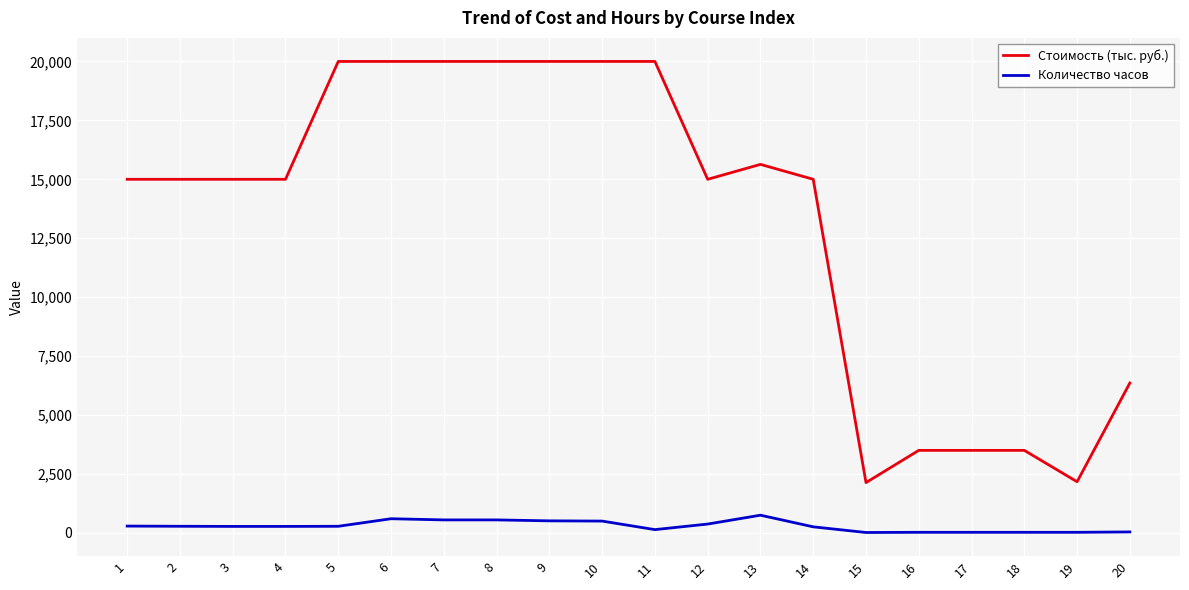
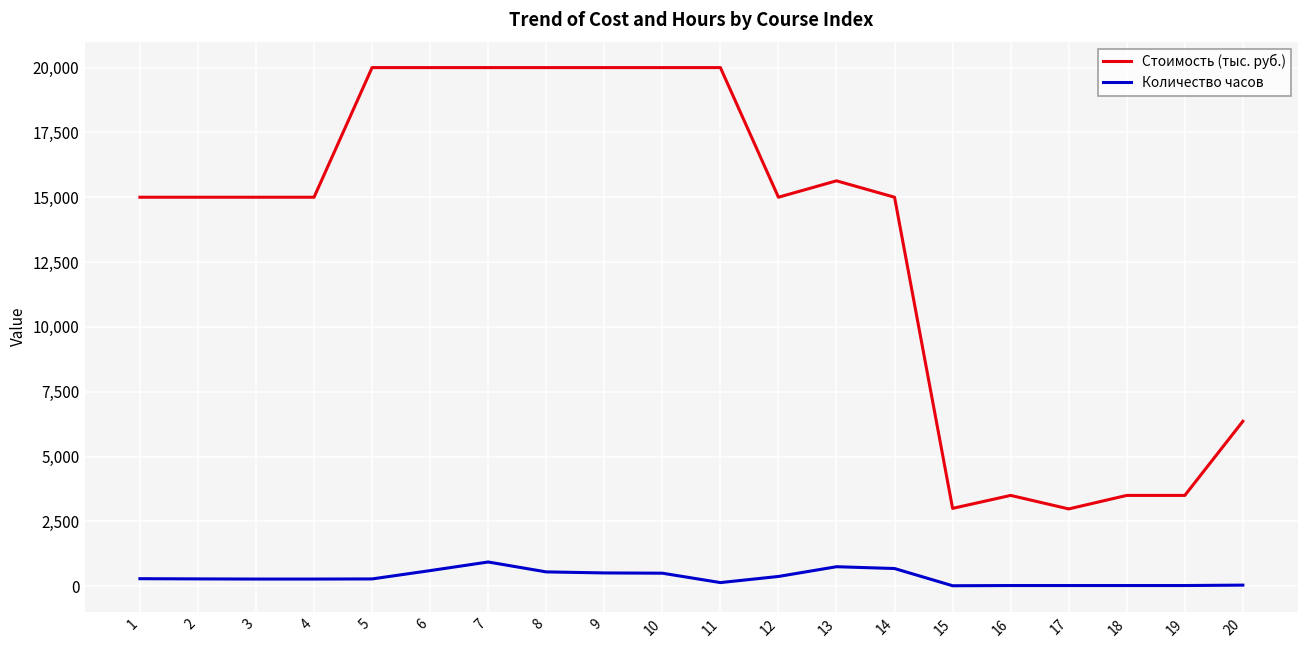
  {
    "Стоимость (тыс. руб.)": {
      "1": "15,000",
      "2": "15,000",
      "3": "15,000",
      "4": "15,000",
      "5": "20,000",
      "6": "20,000",
      "7": "20,000",
      "8": "20,000",
      "9": "20,000",
      "10": "20,000",
      "11": "20,000",
      "12": "15,000",
      "13": "15,600",
      "14": "15,000",
-     "15": "2,100",
+     "15": "3,000",
      "16": "3,500",
-     "17": "3,500",
+     "17": "3,000",
      "18": "3,500",
-     "19": "2,200",
+     "19": "3,500",
      "20": "6,400"
    },
    "Количество часов": {
      "1": "300",
      "2": "300",
      "3": "300",
      "4": "300",
      "5": "300",
      "6": "600",
-     "7": "600",
+     "7": "900",
      "8": "600",
      "9": "500",
      "10": "500",
      "11": "100",
      "12": "400",
      "13": "800",
-     "14": "300",
+     "14": "700",
      "15": "0",
      "16": "0",
      "17": "0",
      "18": "0",
      "19": "0",
      "20": "0"
    }
  }
